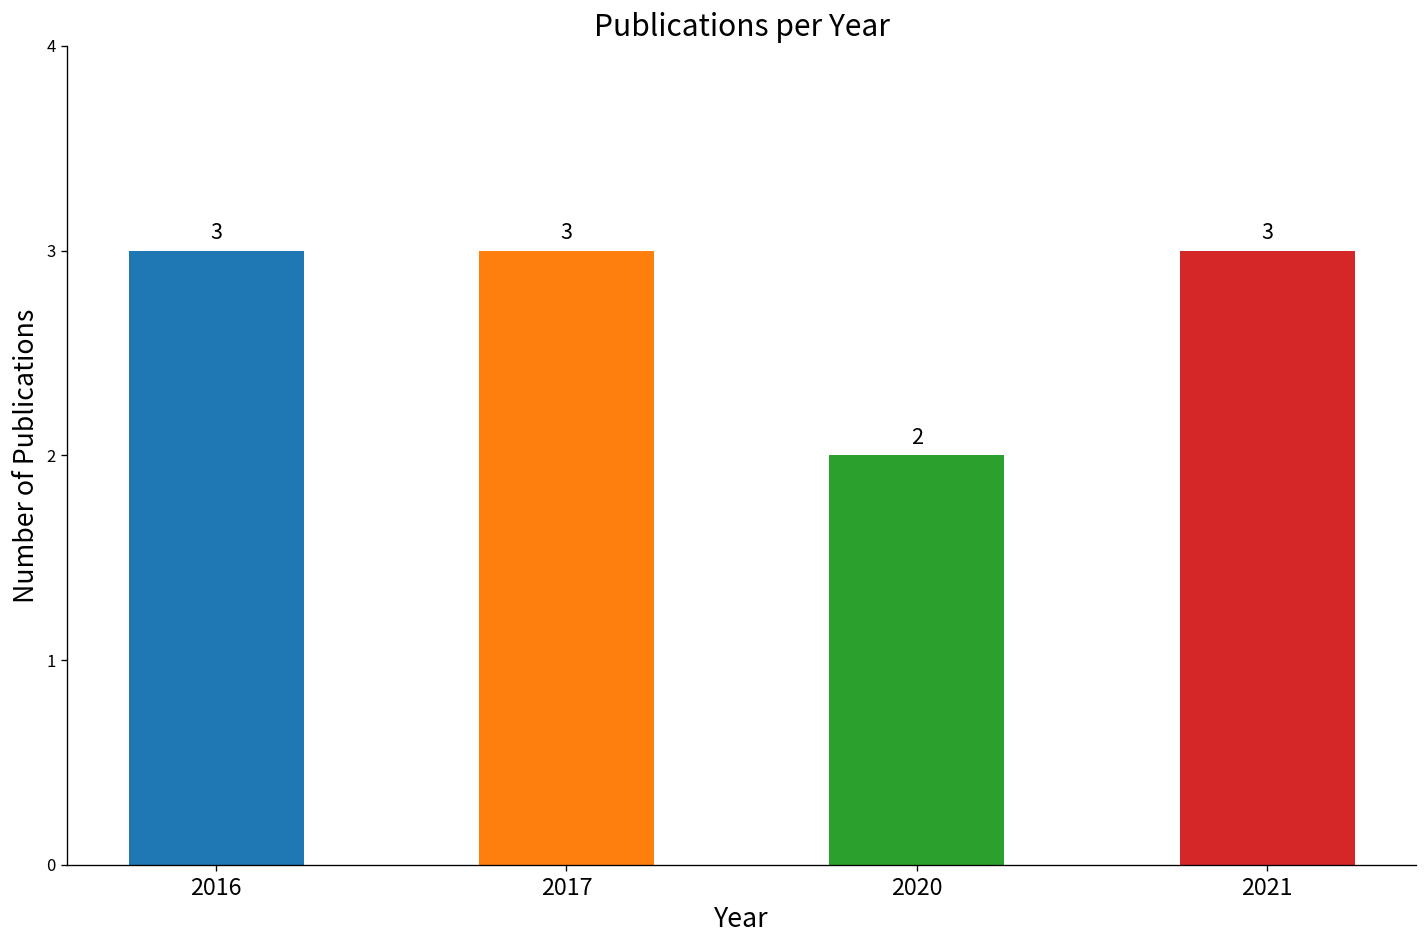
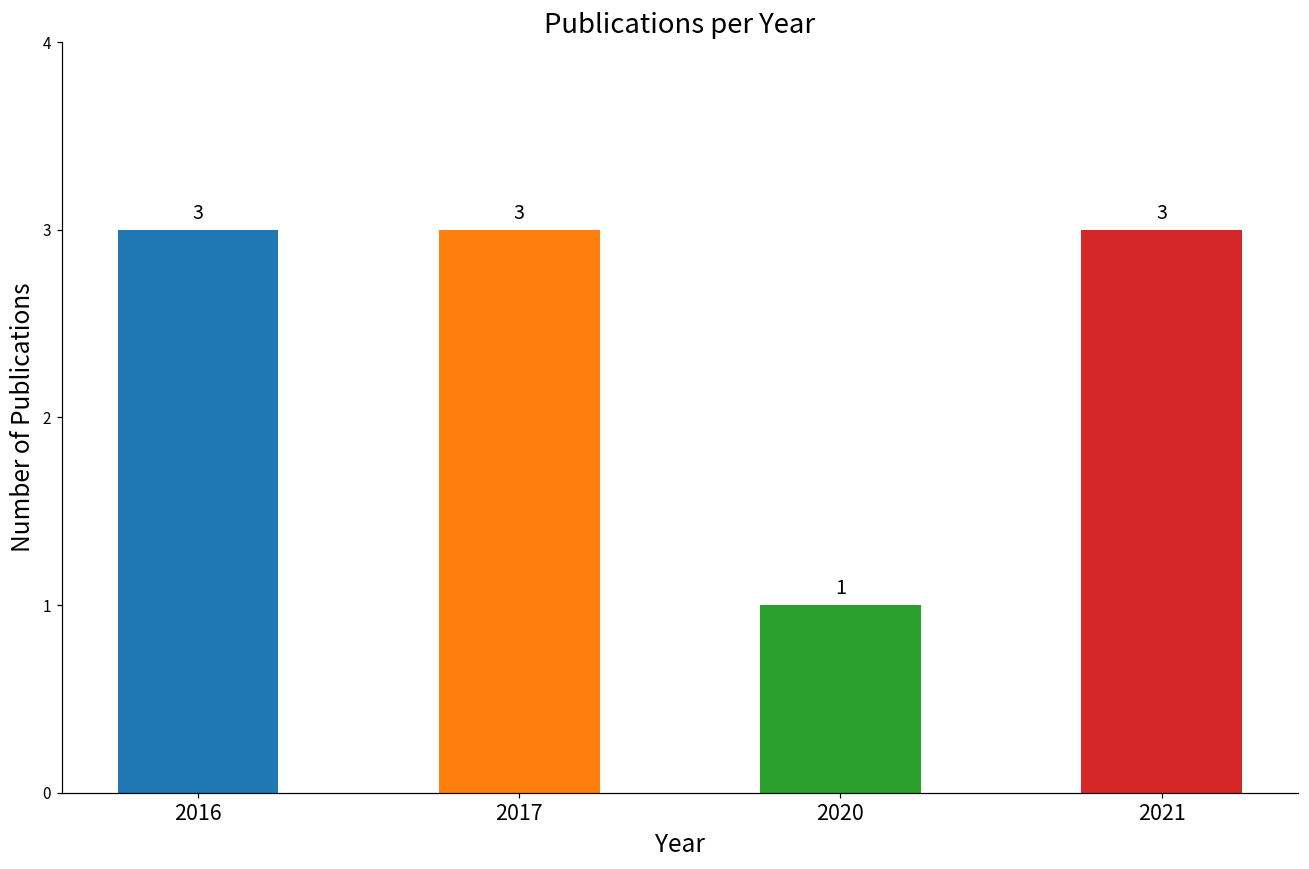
  {
    "2016": 3,
    "2017": 3,
-   "2020": 2,
+   "2020": 1,
    "2021": 3
  }
